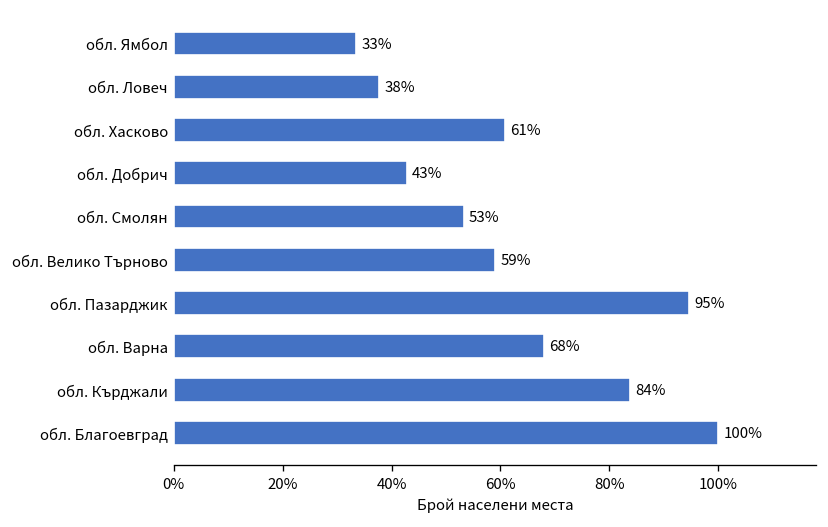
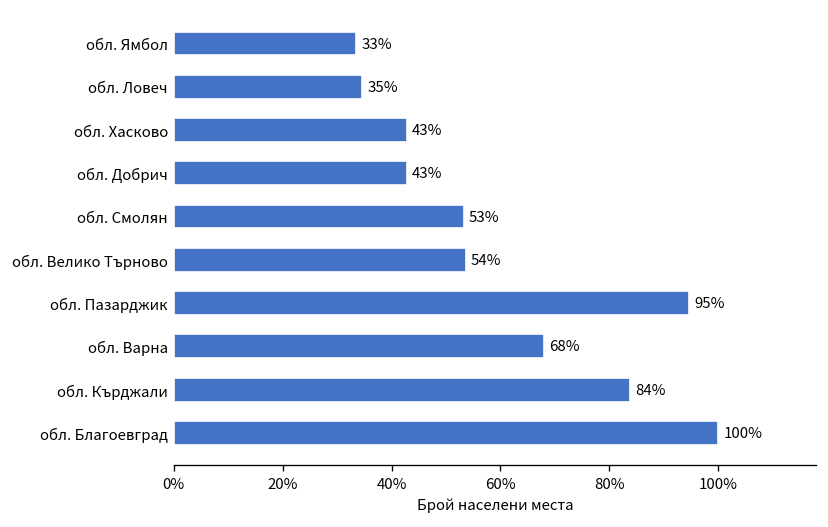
  {
    "обл. Ямбол": "33%",
-   "обл. Ловеч": "38%",
-   "обл. Хасково": "61%",
+   "обл. Ловеч": "35%",
+   "обл. Хасково": "43%",
    "обл. Добрич": "43%",
    "обл. Смолян": "53%",
-   "обл. Велико Търново": "59%",
+   "обл. Велико Търново": "54%",
    "обл. Пазарджик": "95%",
    "обл. Варна": "68%",
    "обл. Кърджали": "84%",
    "обл. Благоевград": "100%"
  }
